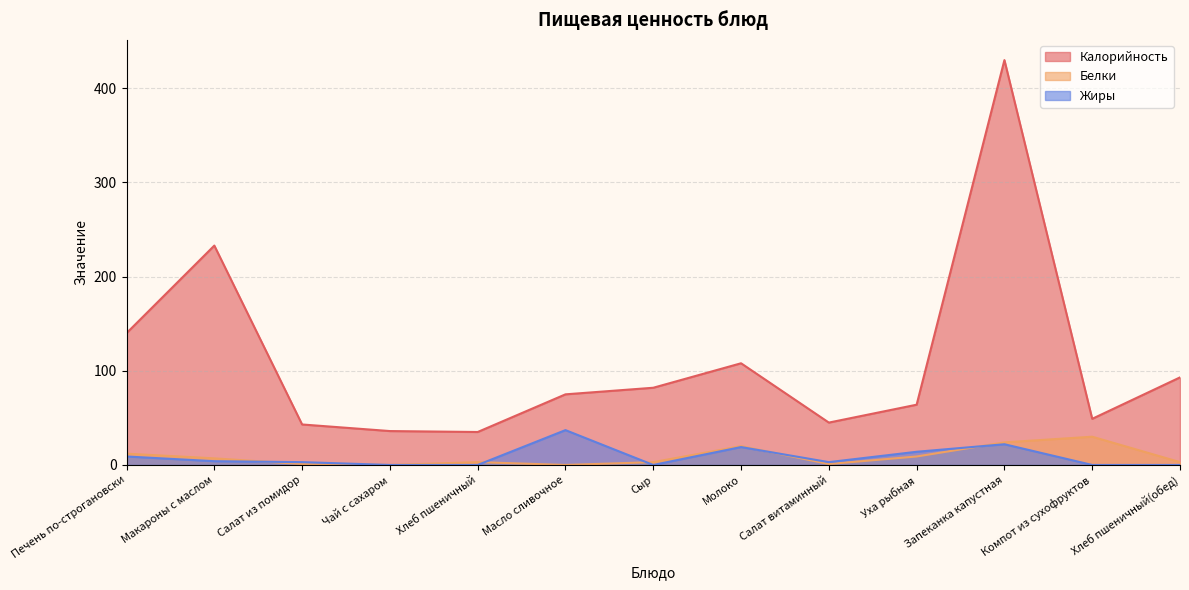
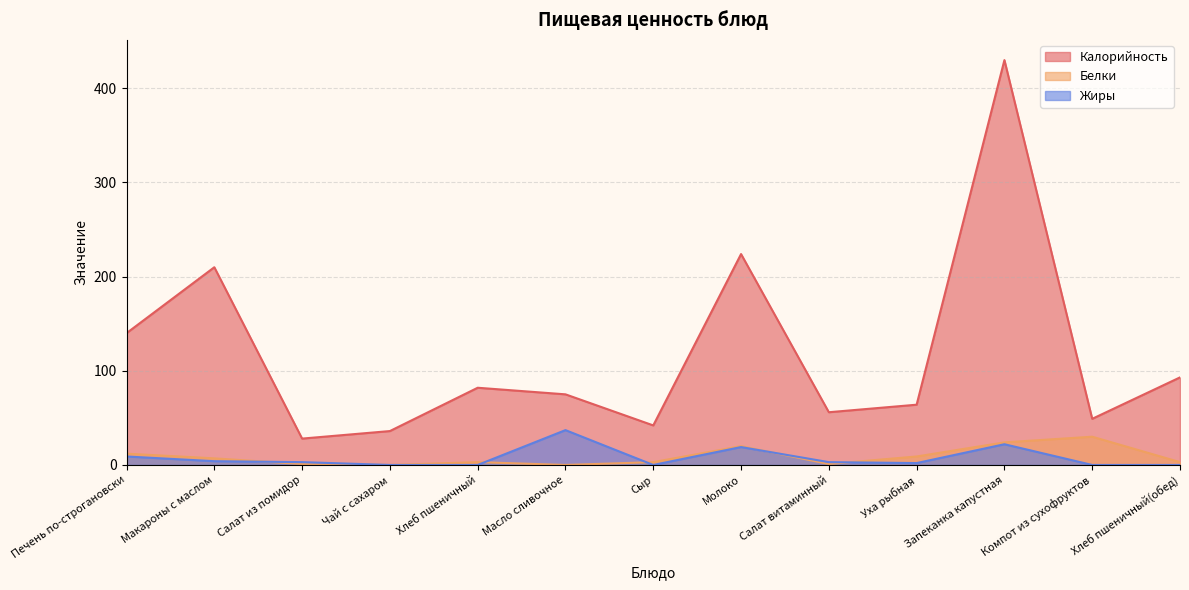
  {
    "Калорийность": {
      "Печень по-строгановски": 140,
-     "Макароны с маслом": 230,
-     "Салат из помидор": 40,
+     "Макароны с маслом": 210,
+     "Салат из помидор": 30,
      "Чай с сахаром": 40,
-     "Хлеб пшеничный": 40,
+     "Хлеб пшеничный": 80,
      "Масло сливочное": 80,
-     "Сыр": 80,
-     "Молоко": 110,
-     "Салат витаминный": 50,
+     "Сыр": 40,
+     "Молоко": 220,
+     "Салат витаминный": 60,
      "Уха рыбная": 60,
      "Запеканка капустная": 430,
      "Компот из сухофруктов": 50,
      "Хлеб пшеничный(обед)": 90
    },
    "Белки": {
      "Печень по-строгановски": 10,
      "Макароны с маслом": 10,
      "Хлеб пшеничный": 0,
      "Масло сливочное": 0,
      "Сыр": 0,
      "Уха рыбная": 10,
      "Компот из сухофруктов": 30,
      "Хлеб пшеничный(обед)": 0
    },
    "Жиры": {
      "Печень по-строгановски": 10,
      "Макароны с маслом": 0,
      "Хлеб пшеничный": 0,
      "Масло сливочное": 40,
      "Сыр": 0,
-     "Уха рыбная": 10,
+     "Уха рыбная": 0,
      "Компот из сухофруктов": 0,
      "Хлеб пшеничный(обед)": 0
    }
  }
